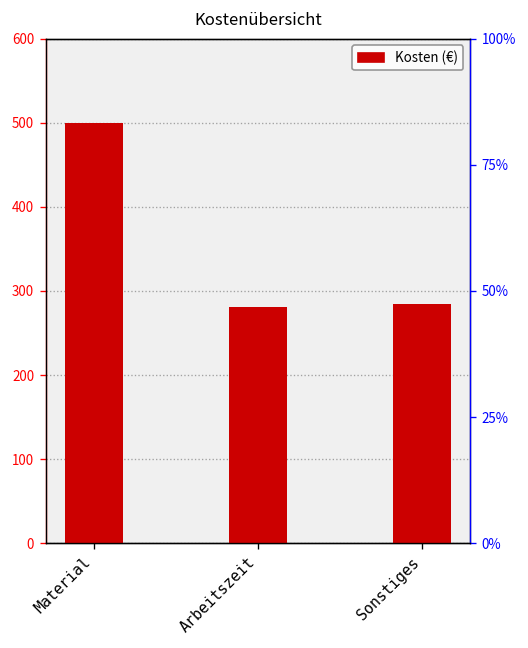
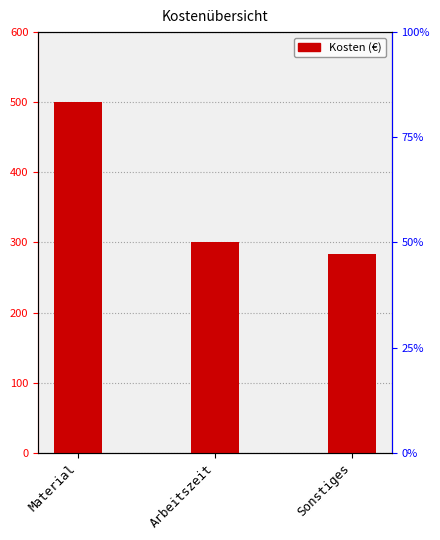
  {
    "Material": 500,
-   "Arbeitszeit": 280,
+   "Arbeitszeit": 300,
    "Sonstiges": 280
  }
